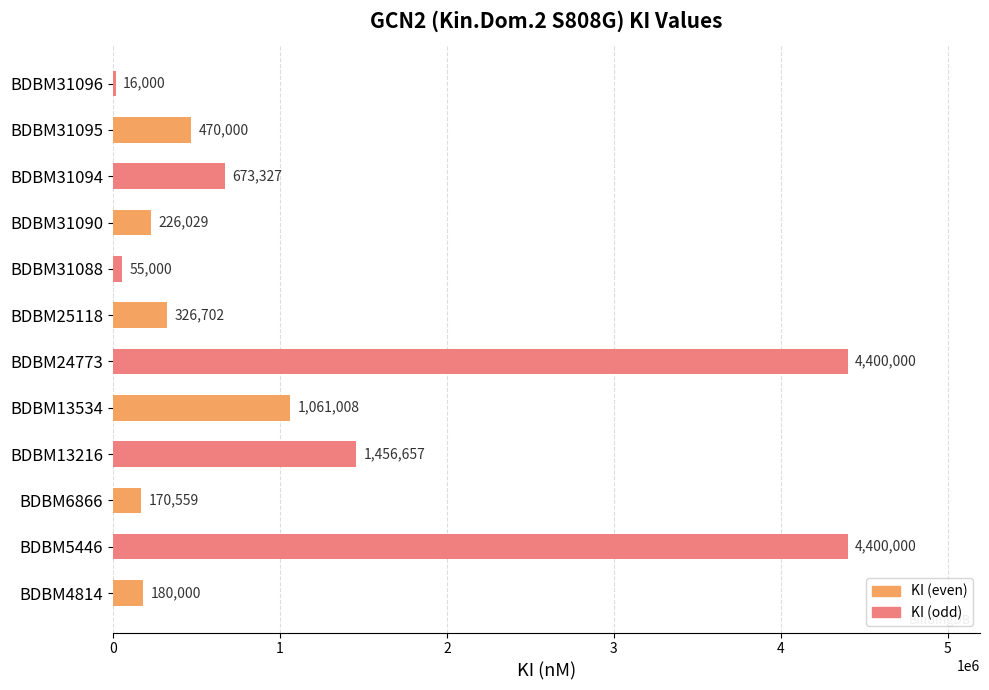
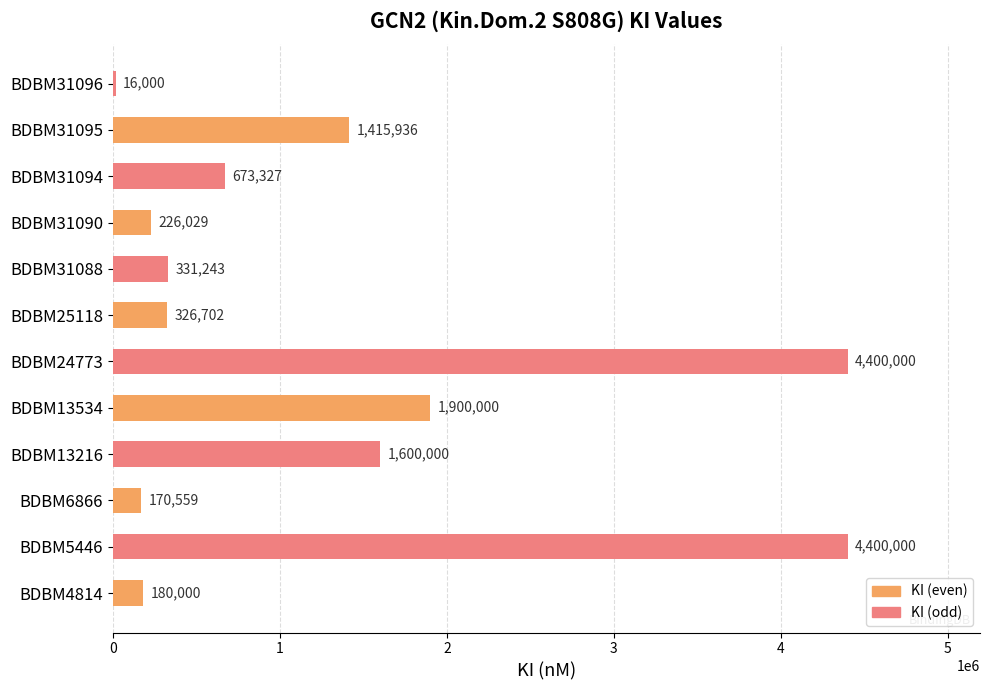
  {
    "BDBM31096": "16,000",
-   "BDBM31095": "470,000",
+   "BDBM31095": "1,415,936",
    "BDBM31094": "673,327",
    "BDBM31090": "226,029",
-   "BDBM31088": "55,000",
+   "BDBM31088": "331,243",
    "BDBM25118": "326,702",
    "BDBM24773": "4,400,000",
-   "BDBM13534": "1,061,008",
-   "BDBM13216": "1,456,657",
+   "BDBM13534": "1,900,000",
+   "BDBM13216": "1,600,000",
    "BDBM6866": "170,559",
    "BDBM5446": "4,400,000",
    "BDBM4814": "180,000"
  }
